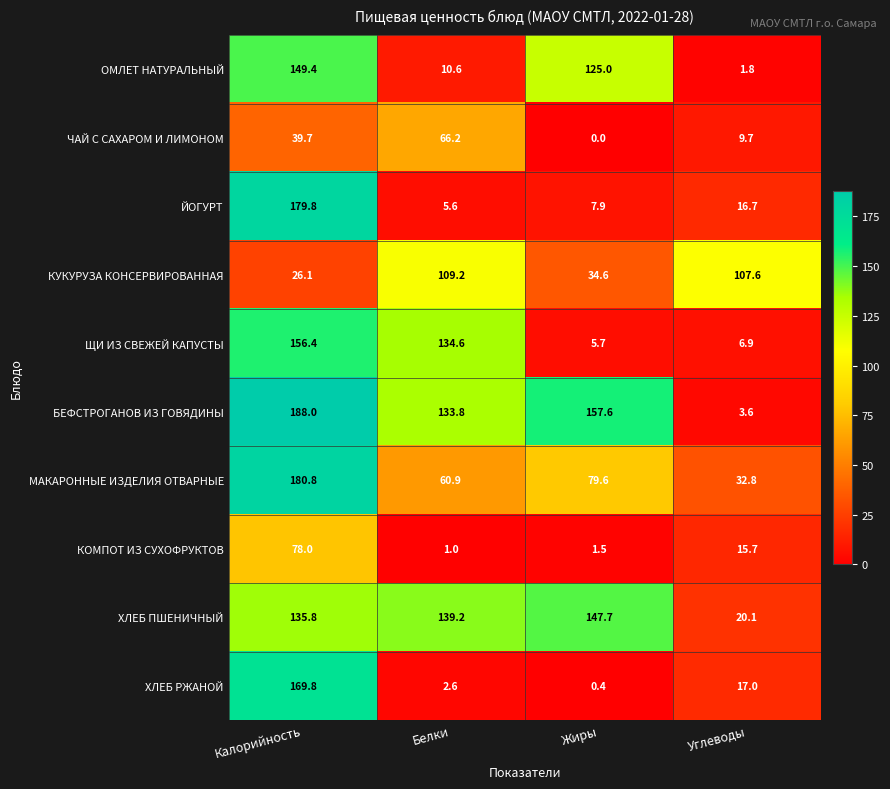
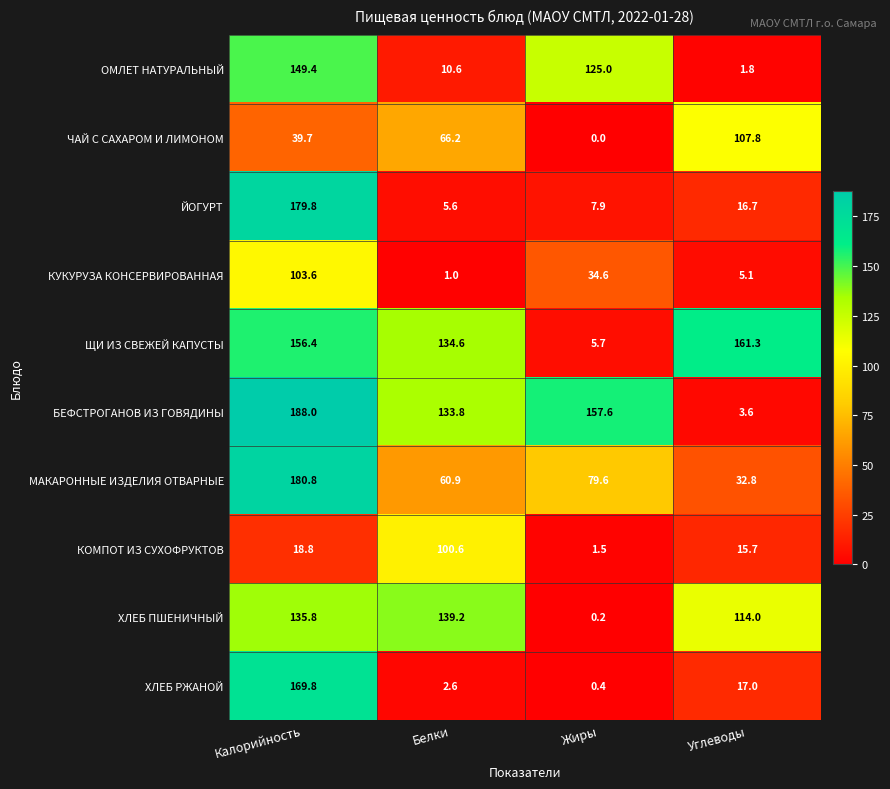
  {
    "ОМЛЕТ НАТУРАЛЬНЫЙ": {
      "Калорийность": 149.4,
      "Белки": 10.6,
      "Жиры": 125.0,
      "Углеводы": 1.8
    },
    "ЧАЙ С САХАРОМ И ЛИМОНОМ": {
      "Калорийность": 39.7,
      "Белки": 66.2,
      "Жиры": 0.0,
-     "Углеводы": 9.7
+     "Углеводы": 107.8
    },
    "ЙОГУРТ": {
      "Калорийность": 179.8,
      "Белки": 5.6,
      "Жиры": 7.9,
      "Углеводы": 16.7
    },
    "КУКУРУЗА КОНСЕРВИРОВАННАЯ": {
-     "Калорийность": 26.1,
-     "Белки": 109.2,
+     "Калорийность": 103.6,
+     "Белки": 1.0,
      "Жиры": 34.6,
-     "Углеводы": 107.6
+     "Углеводы": 5.1
    },
    "ЩИ ИЗ СВЕЖЕЙ КАПУСТЫ": {
      "Калорийность": 156.4,
      "Белки": 134.6,
      "Жиры": 5.7,
-     "Углеводы": 6.9
+     "Углеводы": 161.3
    },
    "БЕФСТРОГАНОВ ИЗ ГОВЯДИНЫ": {
      "Калорийность": 188.0,
      "Белки": 133.8,
      "Жиры": 157.6,
      "Углеводы": 3.6
    },
    "МАКАРОННЫЕ ИЗДЕЛИЯ ОТВАРНЫЕ": {
      "Калорийность": 180.8,
      "Белки": 60.9,
      "Жиры": 79.6,
      "Углеводы": 32.8
    },
    "КОМПОТ ИЗ СУХОФРУКТОВ": {
-     "Калорийность": 78.0,
-     "Белки": 1.0,
+     "Калорийность": 18.8,
+     "Белки": 100.6,
      "Жиры": 1.5,
      "Углеводы": 15.7
    },
    "ХЛЕБ ПШЕНИЧНЫЙ": {
      "Калорийность": 135.8,
      "Белки": 139.2,
-     "Жиры": 147.7,
-     "Углеводы": 20.1
+     "Жиры": 0.2,
+     "Углеводы": 114.0
    },
    "ХЛЕБ РЖАНОЙ": {
      "Калорийность": 169.8,
      "Белки": 2.6,
      "Жиры": 0.4,
      "Углеводы": 17.0
    }
  }
